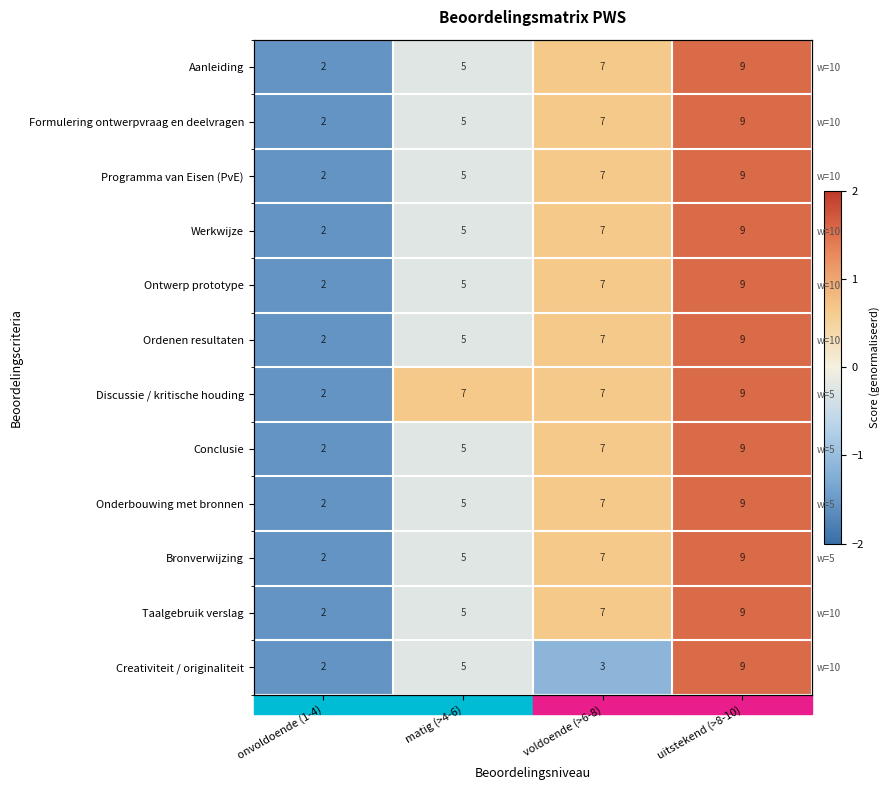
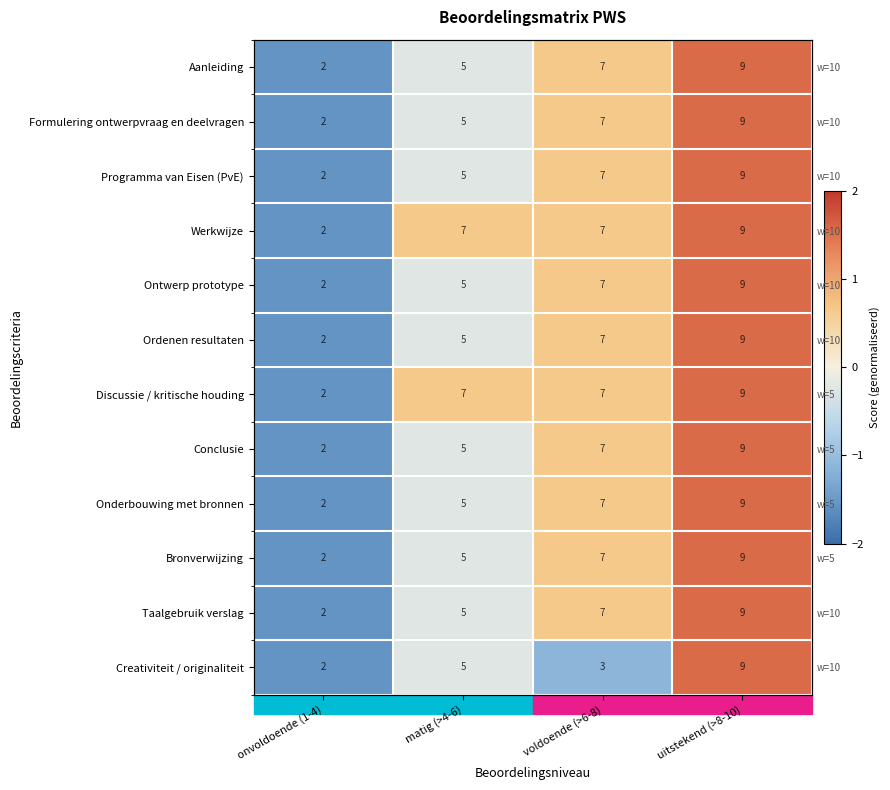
  {
    "Aanleiding": {
      "onvoldoende (1-4)": 2,
      "matig (>4-6)": 5,
      "voldoende (>6-8)": 7,
      "uitstekend (>8-10)": 9
    },
    "Formulering ontwerpvraag en deelvragen": {
      "onvoldoende (1-4)": 2,
      "matig (>4-6)": 5,
      "voldoende (>6-8)": 7,
      "uitstekend (>8-10)": 9
    },
    "Programma van Eisen (PvE)": {
      "onvoldoende (1-4)": 2,
      "matig (>4-6)": 5,
      "voldoende (>6-8)": 7,
      "uitstekend (>8-10)": 9
    },
    "Werkwijze": {
      "onvoldoende (1-4)": 2,
-     "matig (>4-6)": 5,
+     "matig (>4-6)": 7,
      "voldoende (>6-8)": 7,
      "uitstekend (>8-10)": 9
    },
    "Ontwerp prototype": {
      "onvoldoende (1-4)": 2,
      "matig (>4-6)": 5,
      "voldoende (>6-8)": 7,
      "uitstekend (>8-10)": 9
    },
    "Ordenen resultaten": {
      "onvoldoende (1-4)": 2,
      "matig (>4-6)": 5,
      "voldoende (>6-8)": 7,
      "uitstekend (>8-10)": 9
    },
    "Discussie / kritische houding": {
      "onvoldoende (1-4)": 2,
      "matig (>4-6)": 7,
      "voldoende (>6-8)": 7,
      "uitstekend (>8-10)": 9
    },
    "Conclusie": {
      "onvoldoende (1-4)": 2,
      "matig (>4-6)": 5,
      "voldoende (>6-8)": 7,
      "uitstekend (>8-10)": 9
    },
    "Onderbouwing met bronnen": {
      "onvoldoende (1-4)": 2,
      "matig (>4-6)": 5,
      "voldoende (>6-8)": 7,
      "uitstekend (>8-10)": 9
    },
    "Bronverwijzing": {
      "onvoldoende (1-4)": 2,
      "matig (>4-6)": 5,
      "voldoende (>6-8)": 7,
      "uitstekend (>8-10)": 9
    },
    "Taalgebruik verslag": {
      "onvoldoende (1-4)": 2,
      "matig (>4-6)": 5,
      "voldoende (>6-8)": 7,
      "uitstekend (>8-10)": 9
    },
    "Creativiteit / originaliteit": {
      "onvoldoende (1-4)": 2,
      "matig (>4-6)": 5,
      "voldoende (>6-8)": 3,
      "uitstekend (>8-10)": 9
    }
  }
